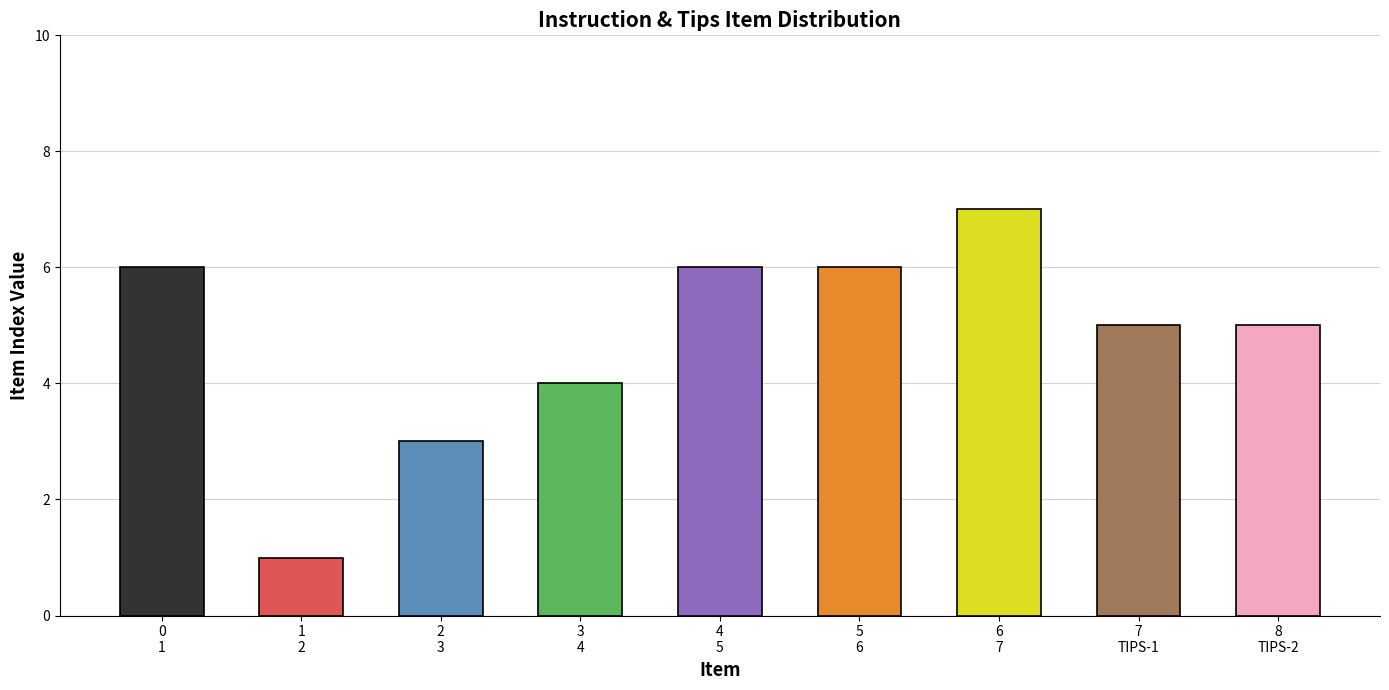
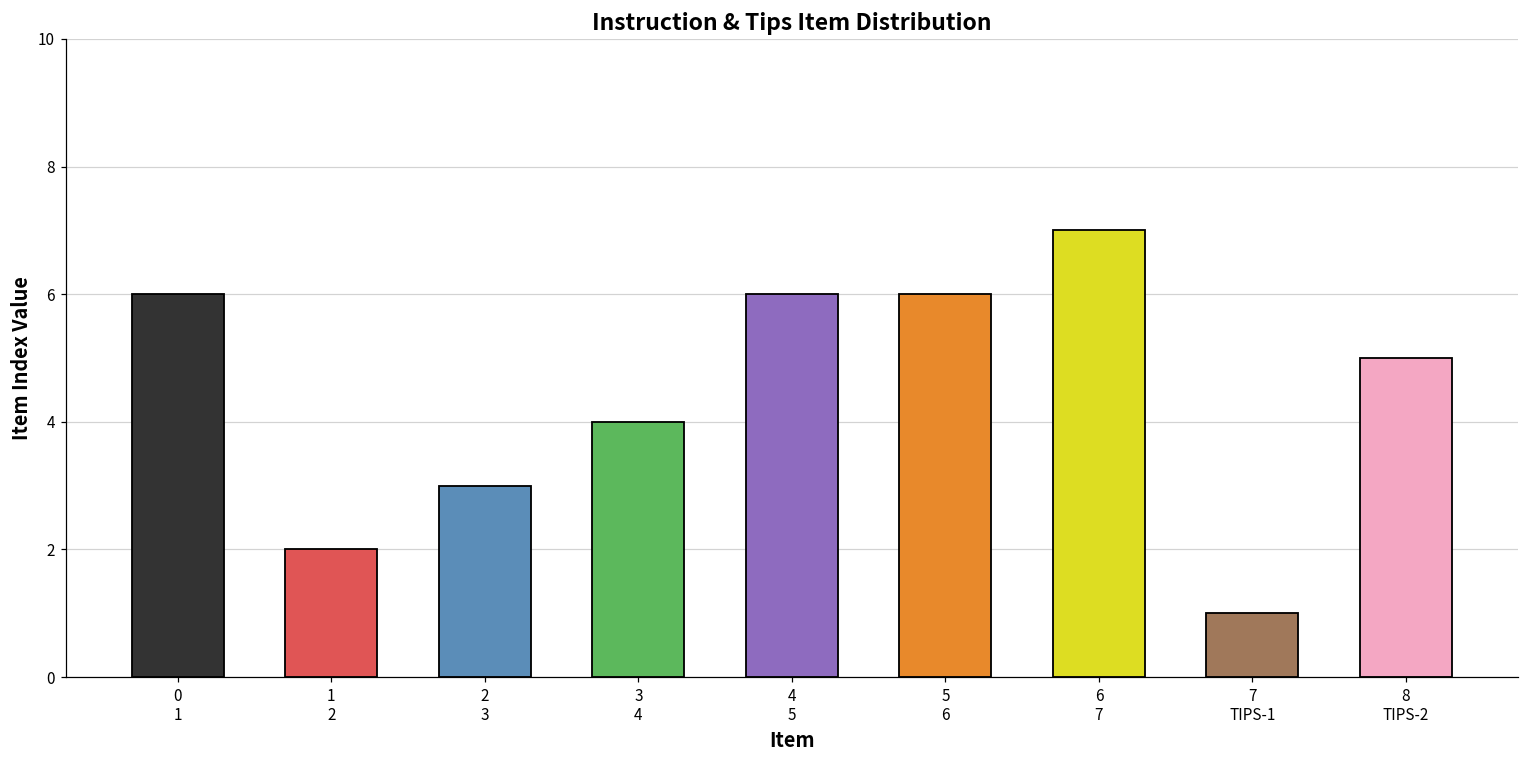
  {
    "0 1": 6,
-   "1 2": 1,
+   "1 2": 2,
    "2 3": 3,
    "3 4": 4,
    "4 5": 6,
    "5 6": 6,
    "6 7": 7,
-   "7 TIPS-1": 5,
+   "7 TIPS-1": 1,
    "8 TIPS-2": 5
  }
